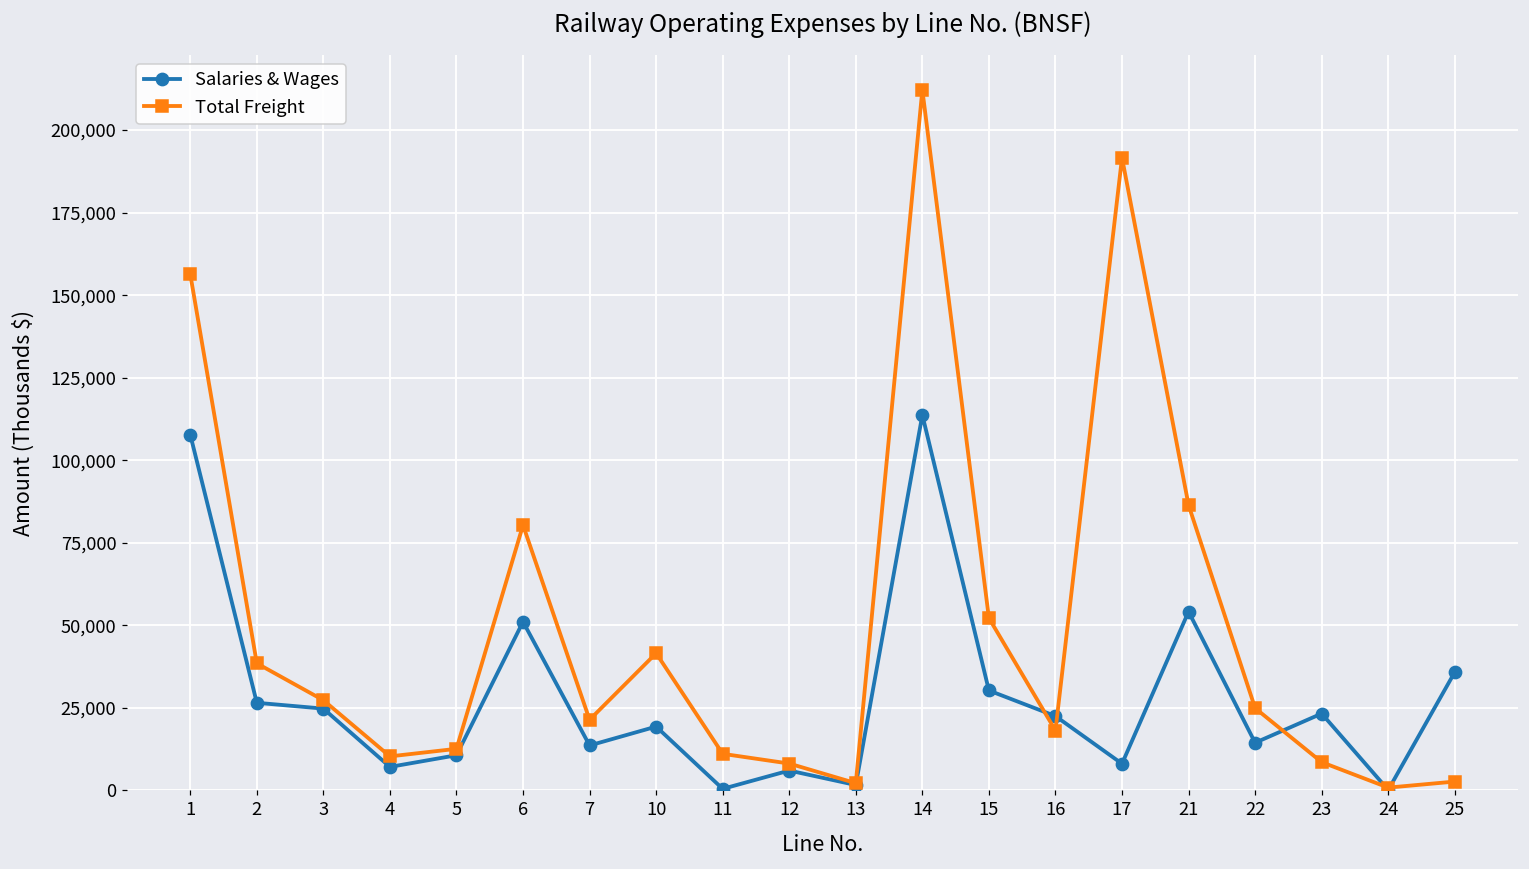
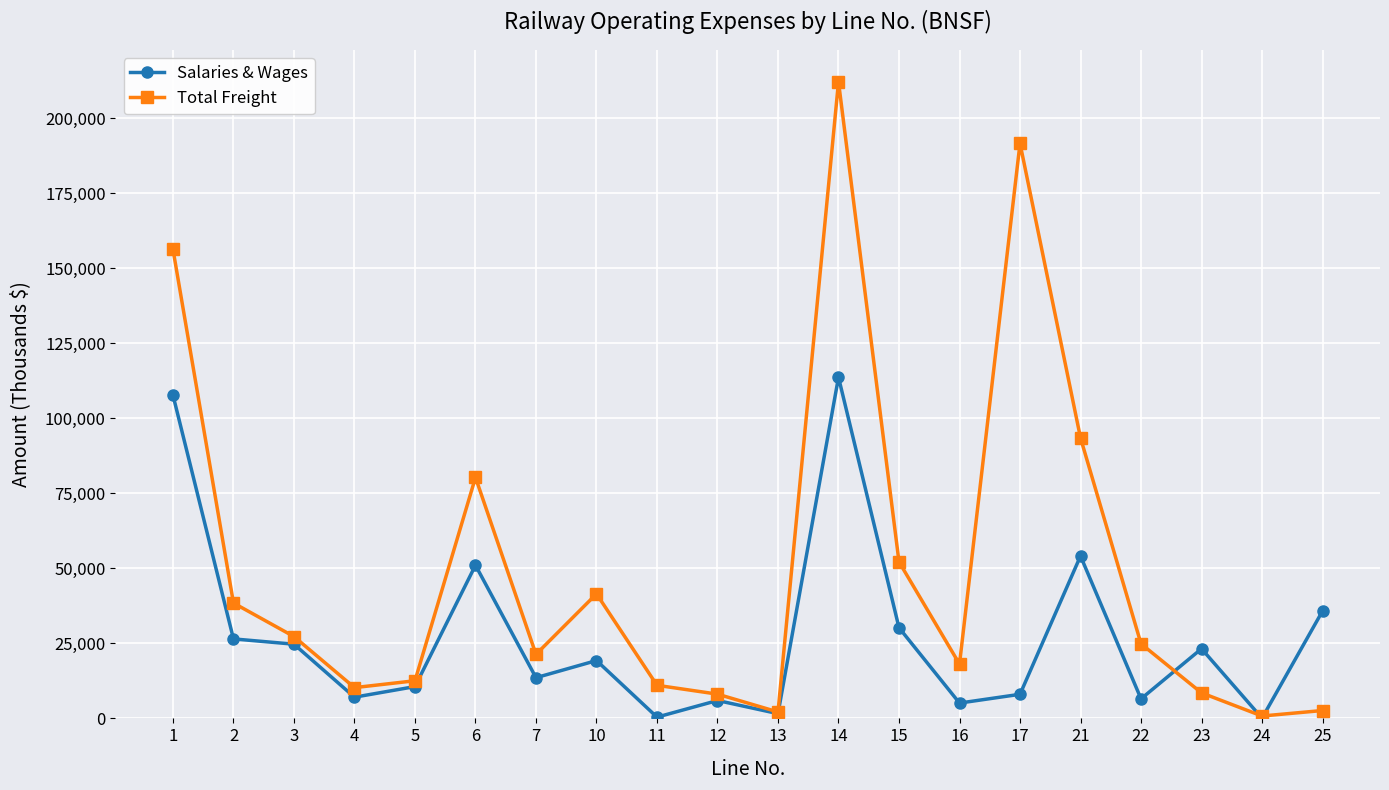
  {
    "Salaries & Wages": {
      "1": "108,000",
      "2": "26,000",
      "3": "25,000",
      "4": "7,000",
      "5": "11,000",
      "6": "51,000",
      "7": "14,000",
      "10": "19,000",
      "11": "0",
      "12": "6,000",
      "14": "114,000",
      "15": "30,000",
-     "16": "22,000",
+     "16": "5,000",
      "17": "8,000",
      "21": "54,000",
-     "22": "14,000",
+     "22": "7,000",
      "23": "23,000",
      "25": "36,000"
    },
    "Total Freight": {
      "1": "156,000",
      "2": "38,000",
      "3": "27,000",
      "4": "10,000",
      "5": "13,000",
      "6": "80,000",
      "7": "21,000",
      "10": "42,000",
      "11": "11,000",
      "12": "8,000",
      "14": "212,000",
      "15": "52,000",
      "16": "18,000",
      "17": "192,000",
-     "21": "86,000",
+     "21": "93,000",
      "22": "25,000",
      "23": "9,000",
      "25": "3,000"
    }
  }
